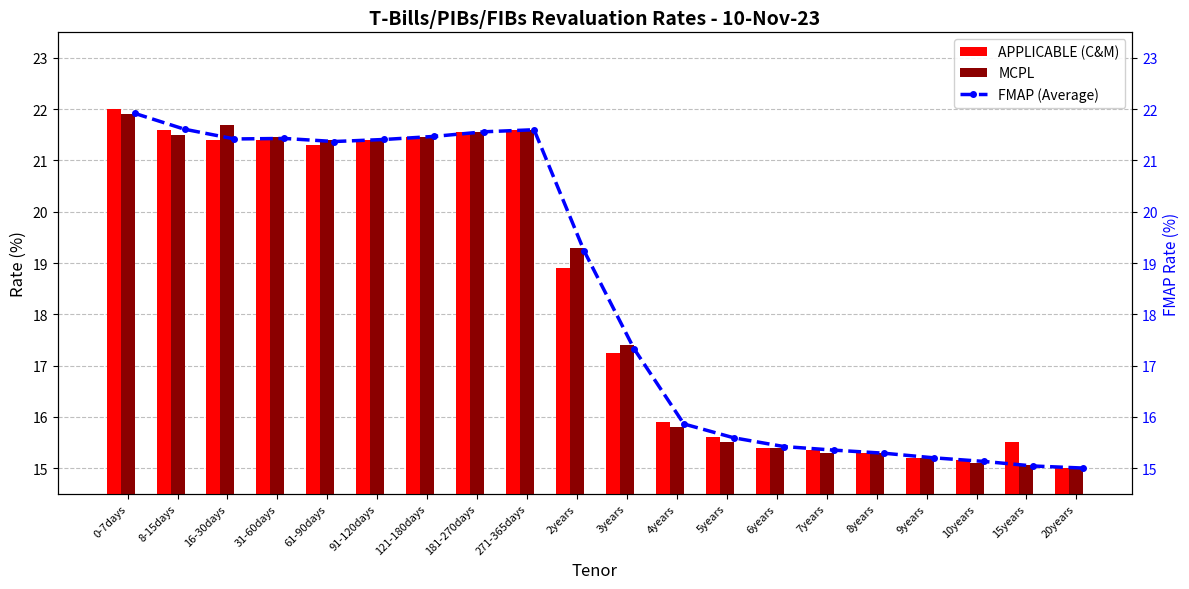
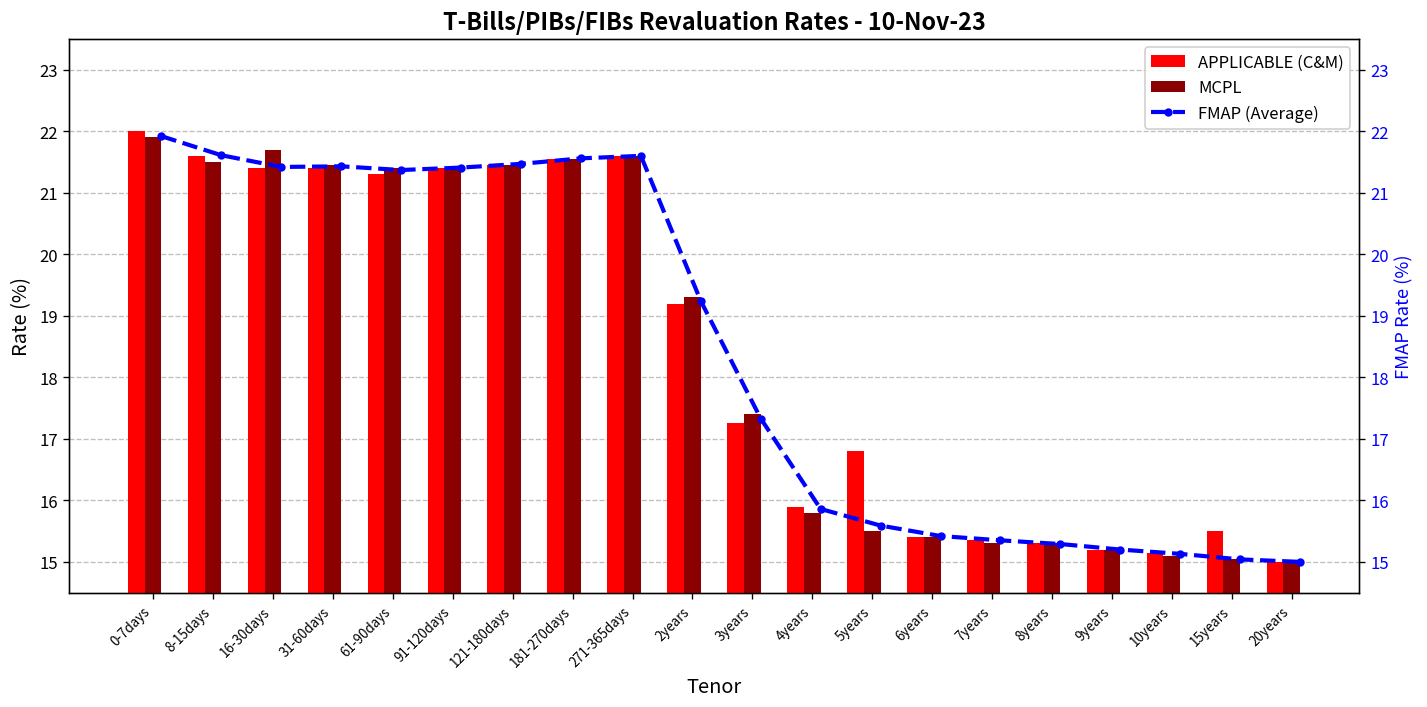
  {
    "APPLICABLE (C&M)": {
      "0-7days": 22.0,
      "8-15days": 21.6,
      "16-30days": 21.4,
      "31-60days": 21.4,
      "61-90days": 21.3,
      "91-120days": 21.4,
      "121-180days": 21.5,
      "181-270days": 21.6,
      "271-365days": 21.6,
-     "2years": 18.9,
+     "2years": 19.2,
      "3years": 17.3,
      "4years": 15.9,
-     "5years": 15.6,
+     "5years": 16.8,
      "6years": 15.4,
      "7years": 15.4,
      "8years": 15.3,
      "9years": 15.2,
      "10years": 15.2,
      "15years": 15.5,
      "20years": 15.0
    },
    "MCPL": {
      "0-7days": 21.9,
      "8-15days": 21.5,
      "16-30days": 21.7,
      "31-60days": 21.5,
      "61-90days": 21.4,
      "91-120days": 21.4,
      "121-180days": 21.5,
      "181-270days": 21.6,
      "271-365days": 21.6,
      "2years": 19.3,
      "3years": 17.4,
      "4years": 15.8,
      "5years": 15.5,
      "6years": 15.4,
      "7years": 15.3,
      "8years": 15.3,
      "9years": 15.2,
      "10years": 15.1,
      "15years": 15.1,
      "20years": 15.0
    }
  }
